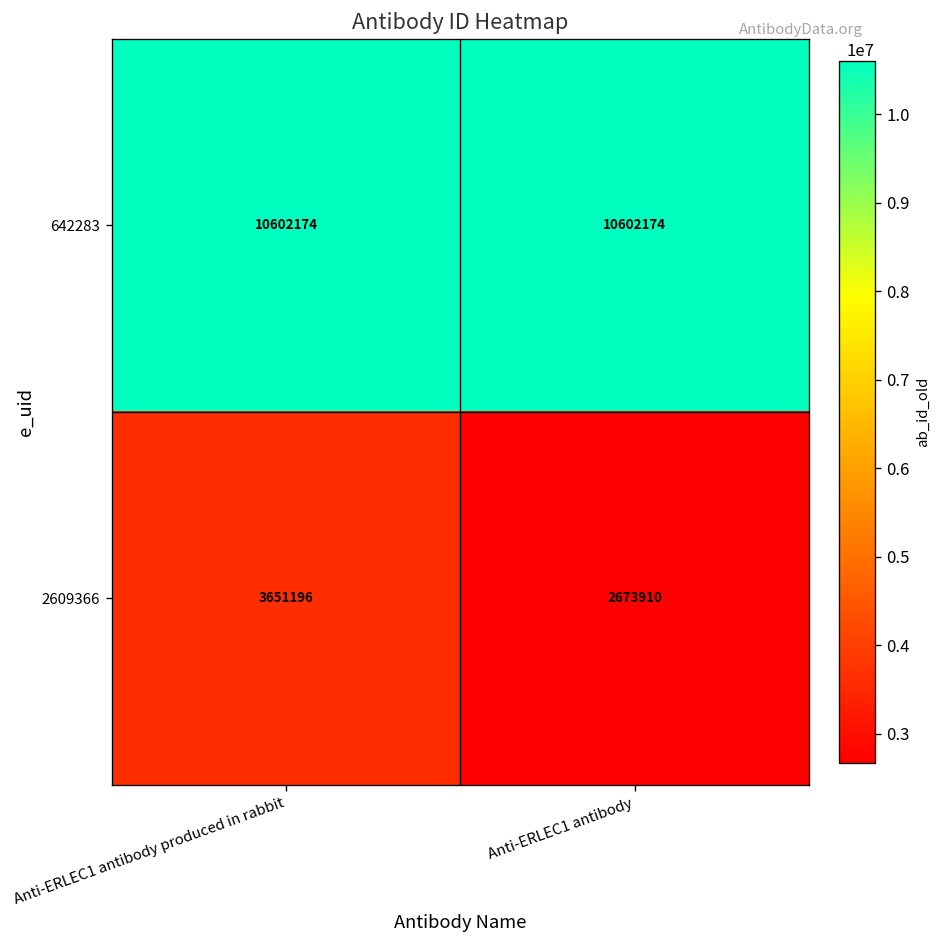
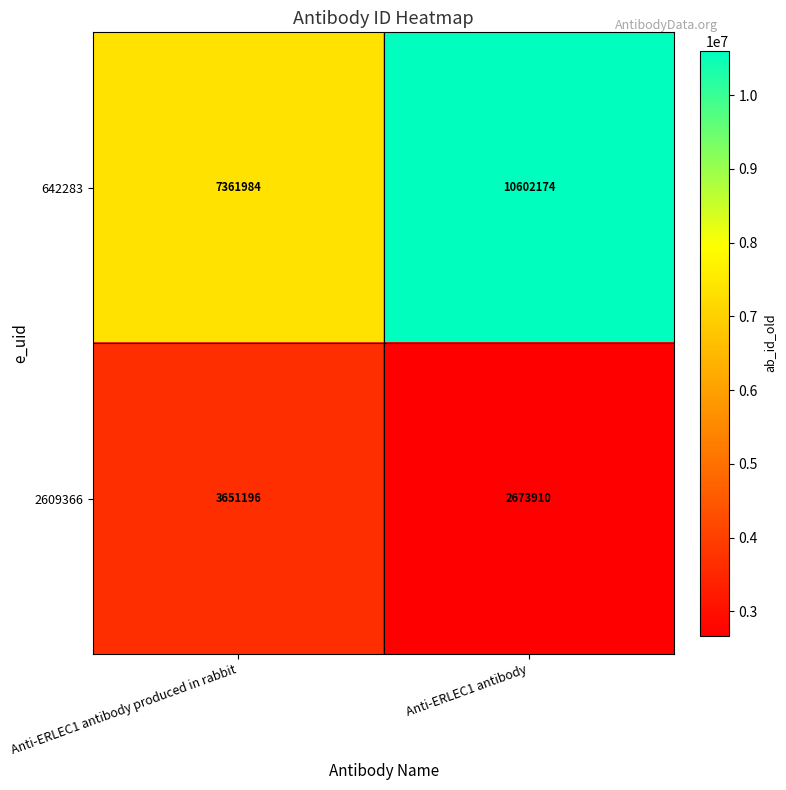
  {
    "642283": {
-     "Anti-ERLEC1 antibody produced in rabbit": 10602174,
+     "Anti-ERLEC1 antibody produced in rabbit": 7361984,
      "Anti-ERLEC1 antibody": 10602174
    },
    "2609366": {
      "Anti-ERLEC1 antibody produced in rabbit": 3651196,
      "Anti-ERLEC1 antibody": 2673910
    }
  }
